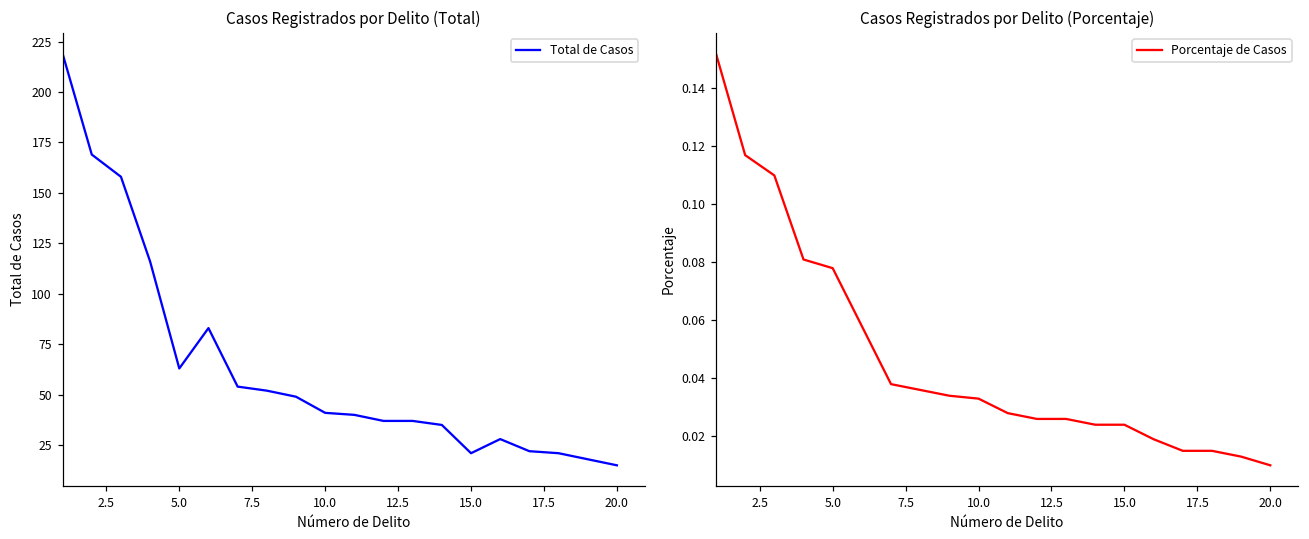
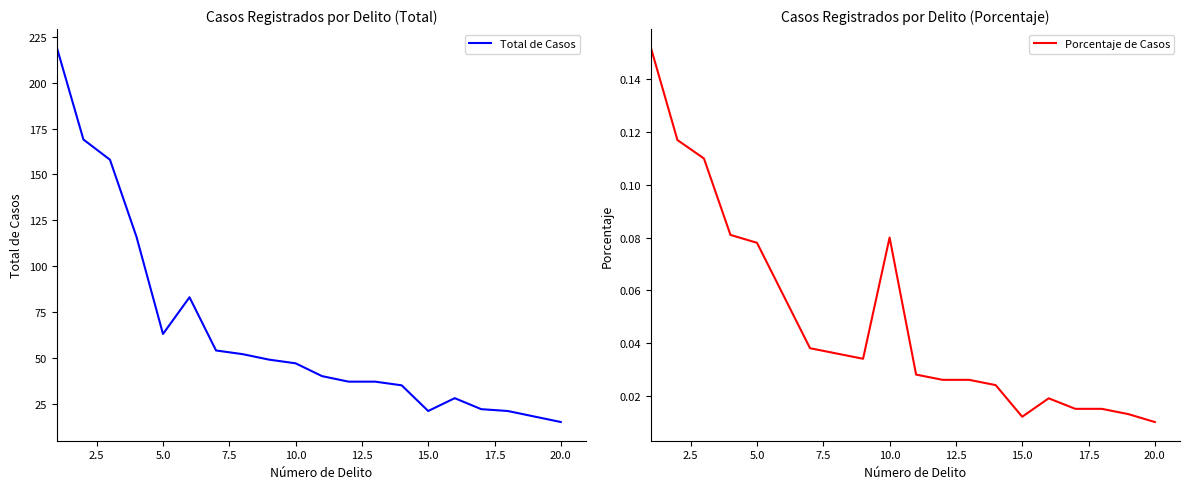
  {
    "Casos Registrados por Delito (Total)": {
      "5.0": 63,
-     "10.0": 41,
+     "10.0": 47,
      "15.0": 21,
      "20.0": 15
    },
    "Casos Registrados por Delito (Porcentaje)": {
      "5.0": 0.078,
-     "10.0": 0.033,
-     "15.0": 0.024,
+     "10.0": 0.080,
+     "15.0": 0.012,
      "20.0": 0.010
    }
  }
